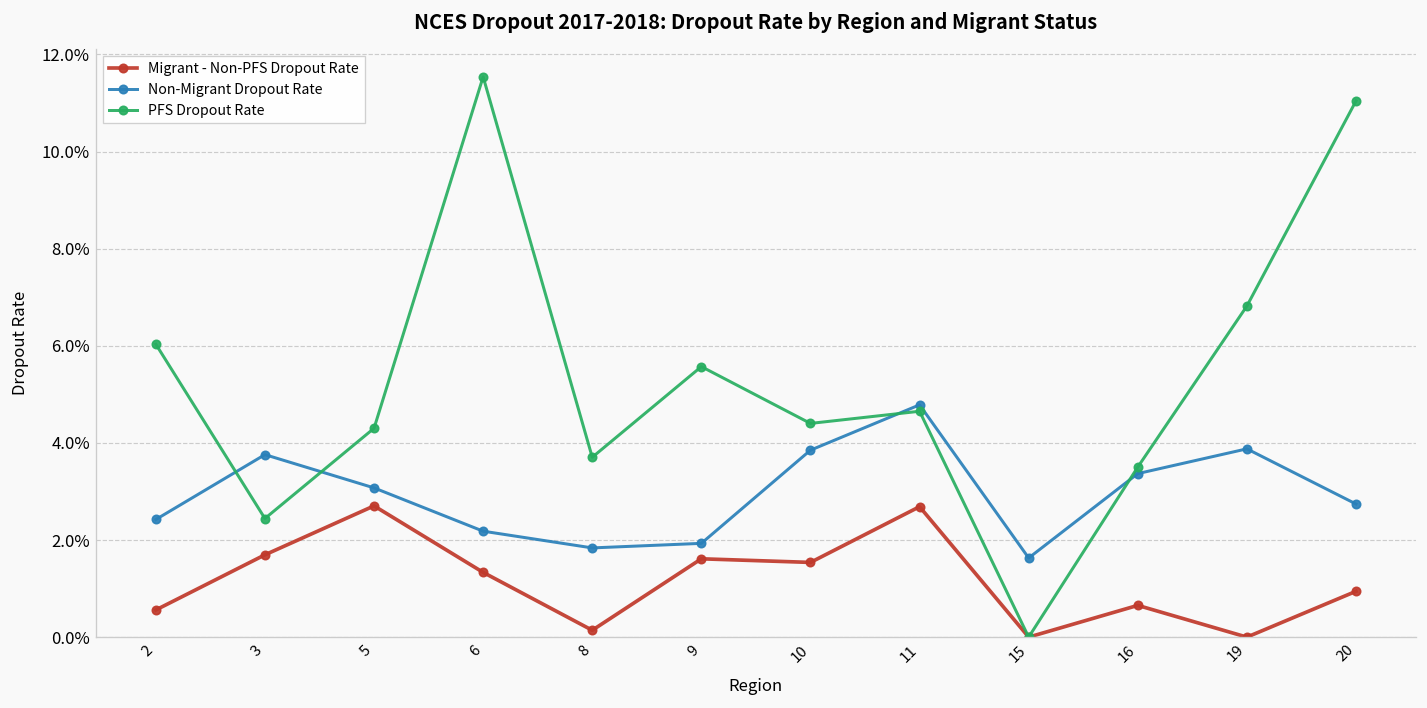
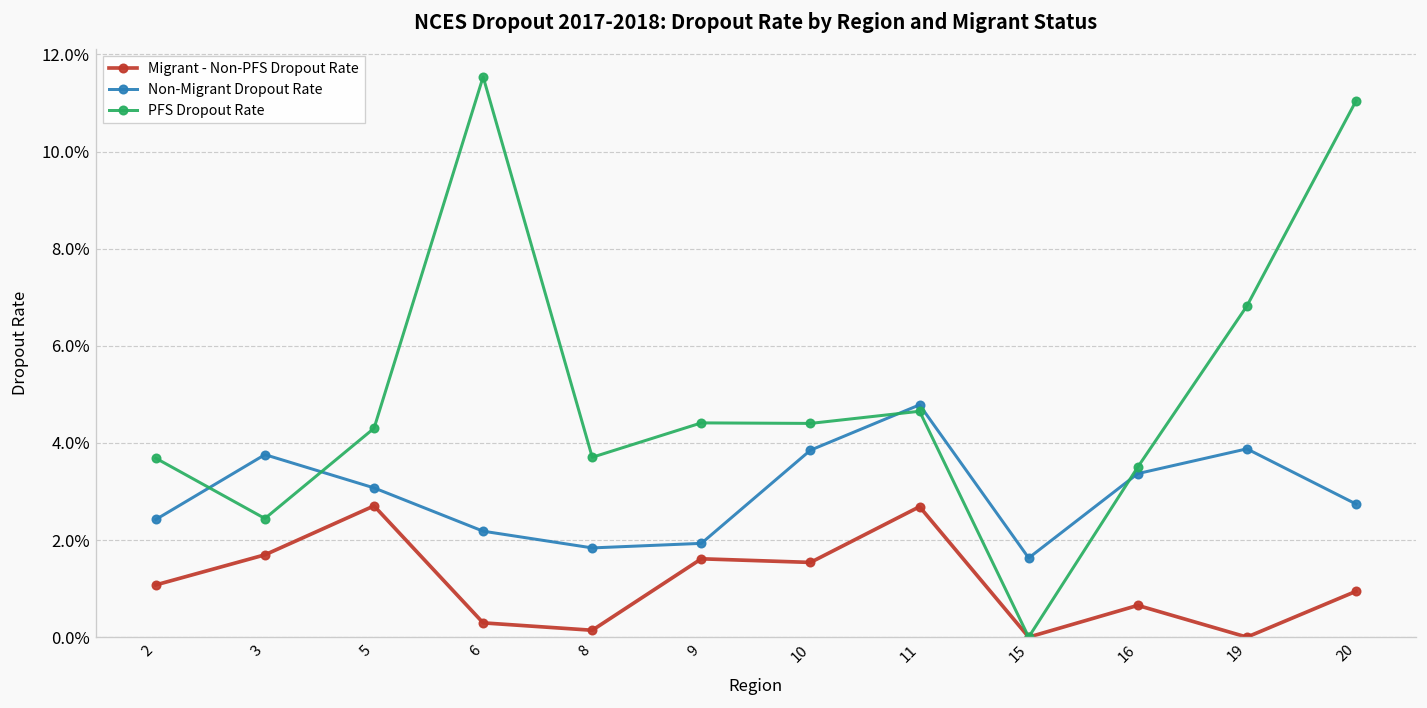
  {
    "Migrant - Non-PFS Dropout Rate": {
-     "2": "0.6%",
+     "2": "1.1%",
      "3": "1.7%",
      "5": "2.7%",
-     "6": "1.3%",
+     "6": "0.3%",
      "8": "0.1%",
      "9": "1.6%",
      "10": "1.5%",
      "11": "2.7%",
      "16": "0.7%",
      "19": "0.0%",
      "20": "0.9%"
    },
    "Non-Migrant Dropout Rate": {
      "2": "2.4%",
      "3": "3.8%",
      "5": "3.1%",
      "6": "2.2%",
      "8": "1.8%",
      "9": "1.9%",
      "10": "3.8%",
      "11": "4.8%",
      "15": "1.6%",
      "16": "3.4%",
      "19": "3.9%",
      "20": "2.7%"
    },
    "PFS Dropout Rate": {
-     "2": "6.0%",
+     "2": "3.7%",
      "3": "2.4%",
      "5": "4.3%",
      "6": "11.5%",
      "8": "3.7%",
-     "9": "5.6%",
+     "9": "4.4%",
      "10": "4.4%",
      "11": "4.7%",
      "16": "3.5%",
      "19": "6.8%",
      "20": "11.0%"
    }
  }
